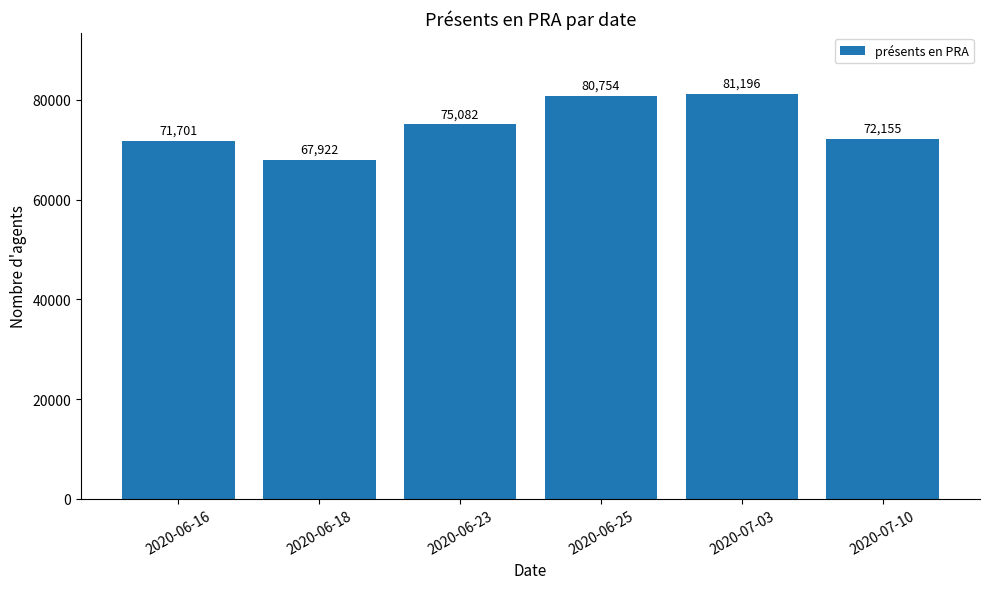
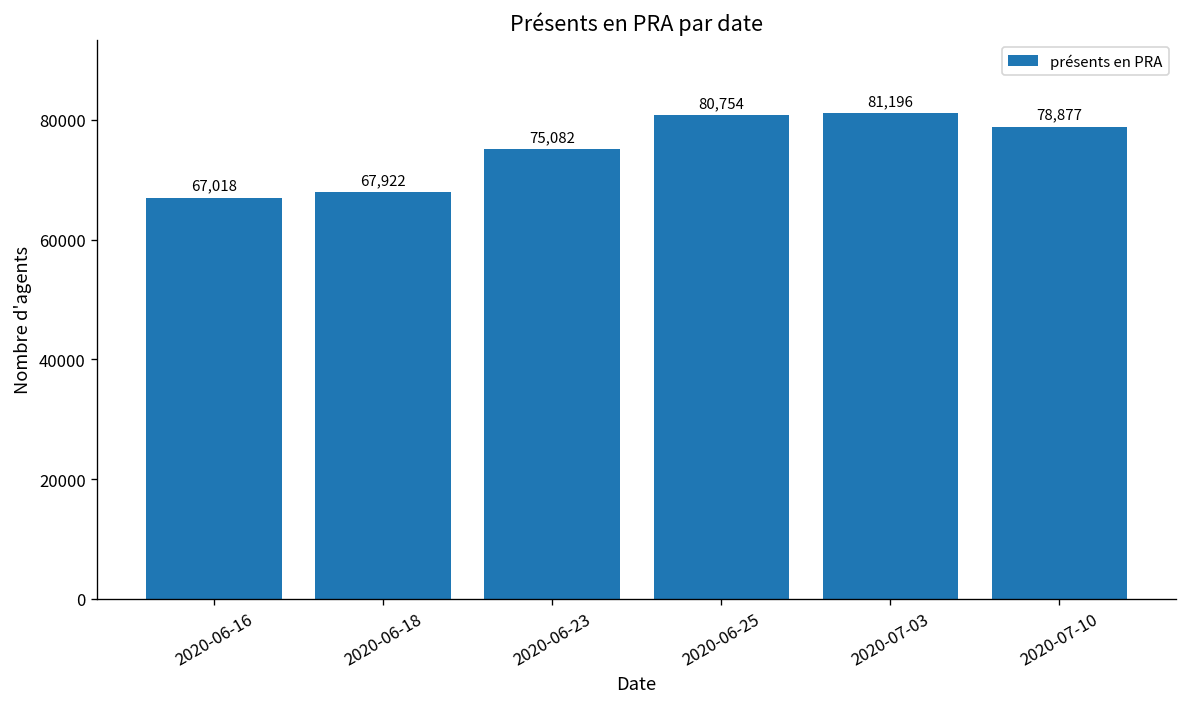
  {
-   "2020-06-16": "71,701",
+   "2020-06-16": "67,018",
    "2020-06-18": "67,922",
    "2020-06-23": "75,082",
    "2020-06-25": "80,754",
    "2020-07-03": "81,196",
-   "2020-07-10": "72,155"
+   "2020-07-10": "78,877"
  }
